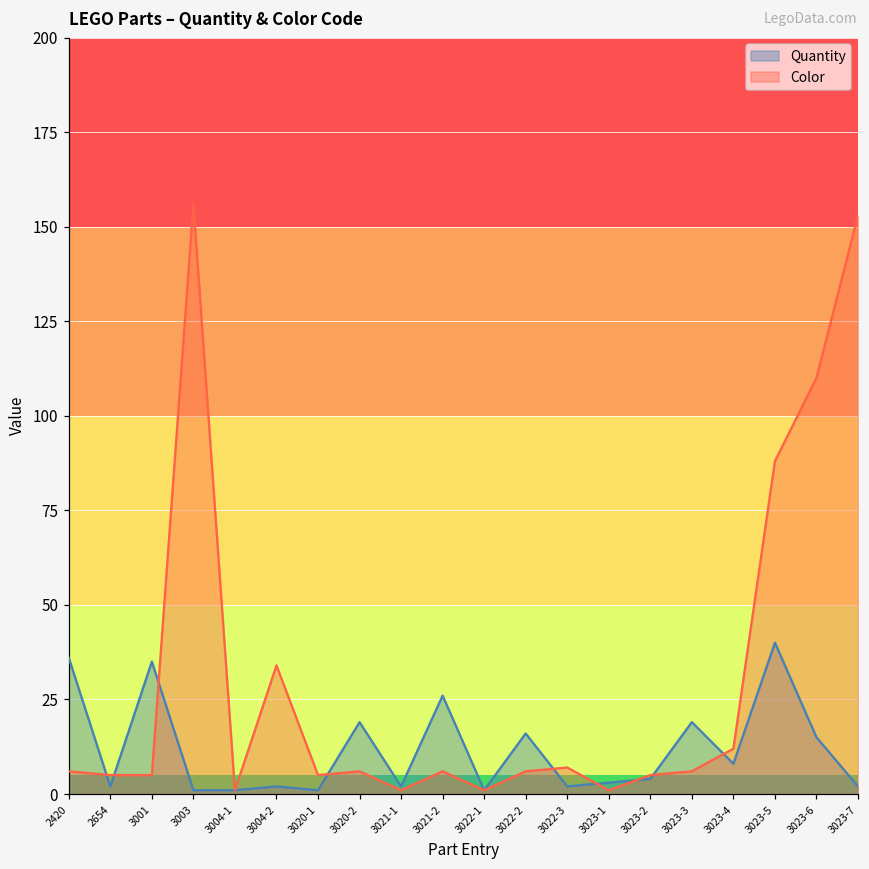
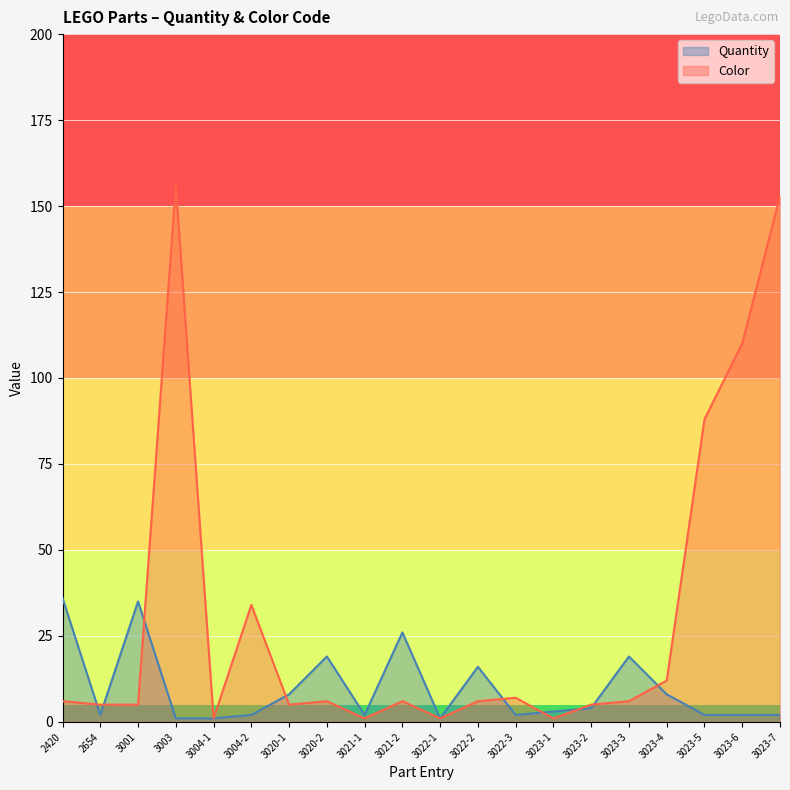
  {
    "Quantity": {
      "2420": 36,
      "2654": 2,
      "3001": 35,
      "3003": 1,
      "3004-2": 2,
-     "3020-1": 1,
+     "3020-1": 8,
      "3020-2": 19,
      "3021-1": 2,
      "3021-2": 26,
      "3022-2": 16,
      "3022-3": 2,
      "3023-1": 3,
      "3023-2": 4,
      "3023-3": 19,
      "3023-4": 8,
-     "3023-5": 40,
-     "3023-6": 15,
+     "3023-5": 2,
+     "3023-6": 2,
      "3023-7": 2
    },
    "Color": {
      "2420": 6,
      "2654": 5,
      "3001": 5,
      "3003": 156,
      "3004-2": 34,
      "3020-1": 5,
      "3020-2": 6,
      "3021-1": 1,
      "3021-2": 6,
      "3022-2": 6,
      "3022-3": 7,
      "3023-1": 1,
      "3023-2": 5,
      "3023-3": 6,
      "3023-4": 12,
      "3023-5": 88,
      "3023-6": 110,
      "3023-7": 153
    }
  }
